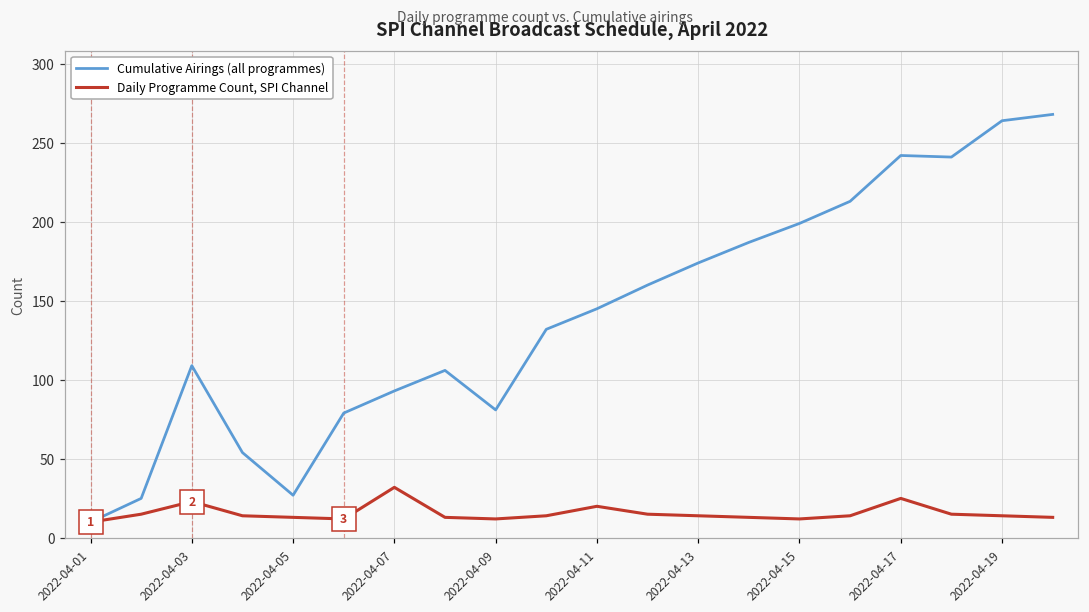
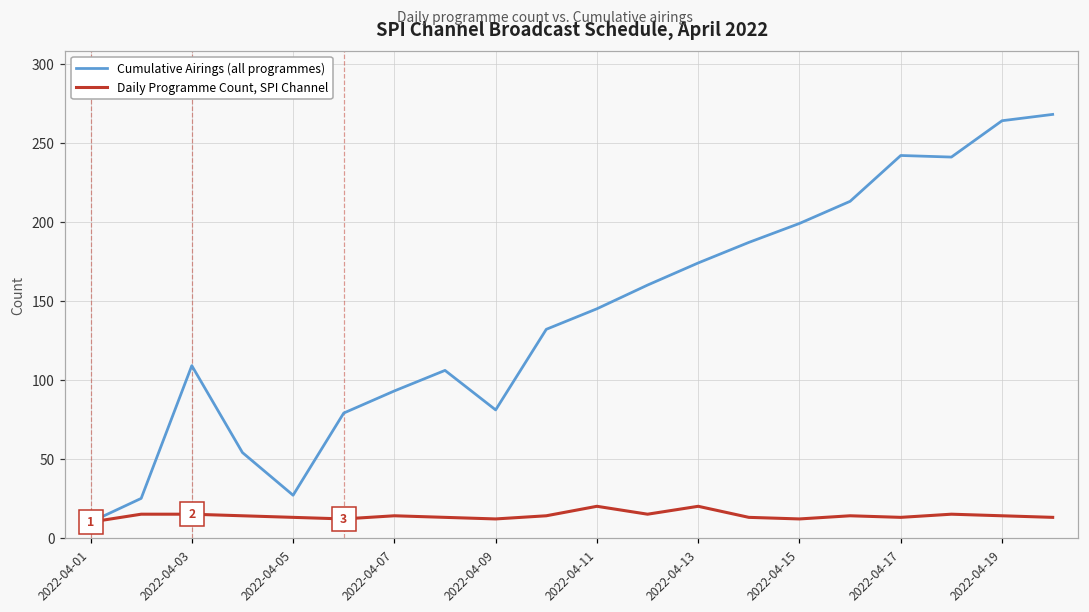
  {
    "Cumulative Airings (all programmes)": {
      "2022-04-03": 109,
      "2022-04-05": 27,
      "2022-04-07": 93,
      "2022-04-09": 81,
      "2022-04-11": 145,
      "2022-04-13": 174,
      "2022-04-15": 199,
      "2022-04-17": 242,
      "2022-04-19": 264
    },
    "Daily Programme Count, SPI Channel": {
-     "2022-04-03": 23,
+     "2022-04-03": 15,
      "2022-04-05": 13,
-     "2022-04-07": 32,
+     "2022-04-07": 14,
      "2022-04-09": 12,
      "2022-04-11": 20,
-     "2022-04-13": 14,
+     "2022-04-13": 20,
      "2022-04-15": 12,
-     "2022-04-17": 25,
+     "2022-04-17": 13,
      "2022-04-19": 14
    }
  }
